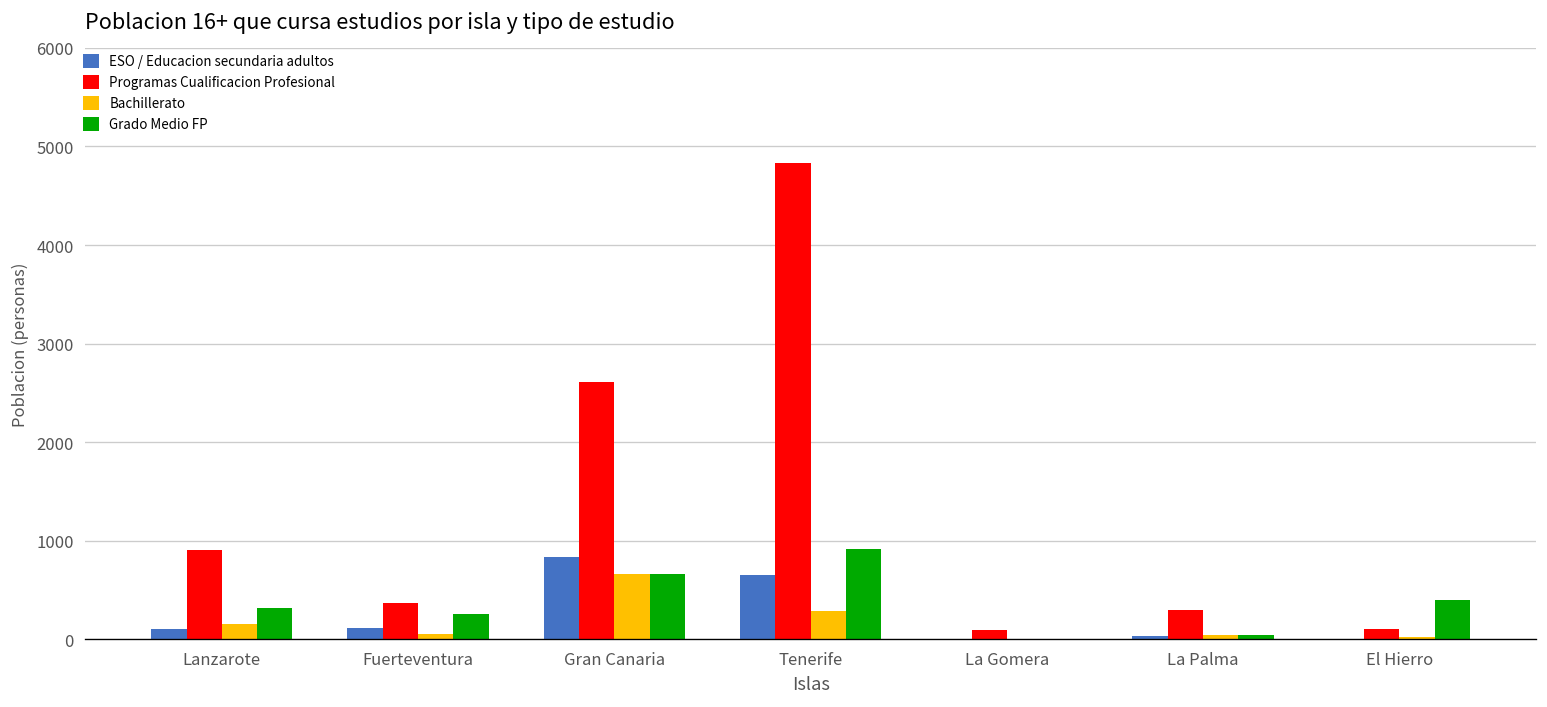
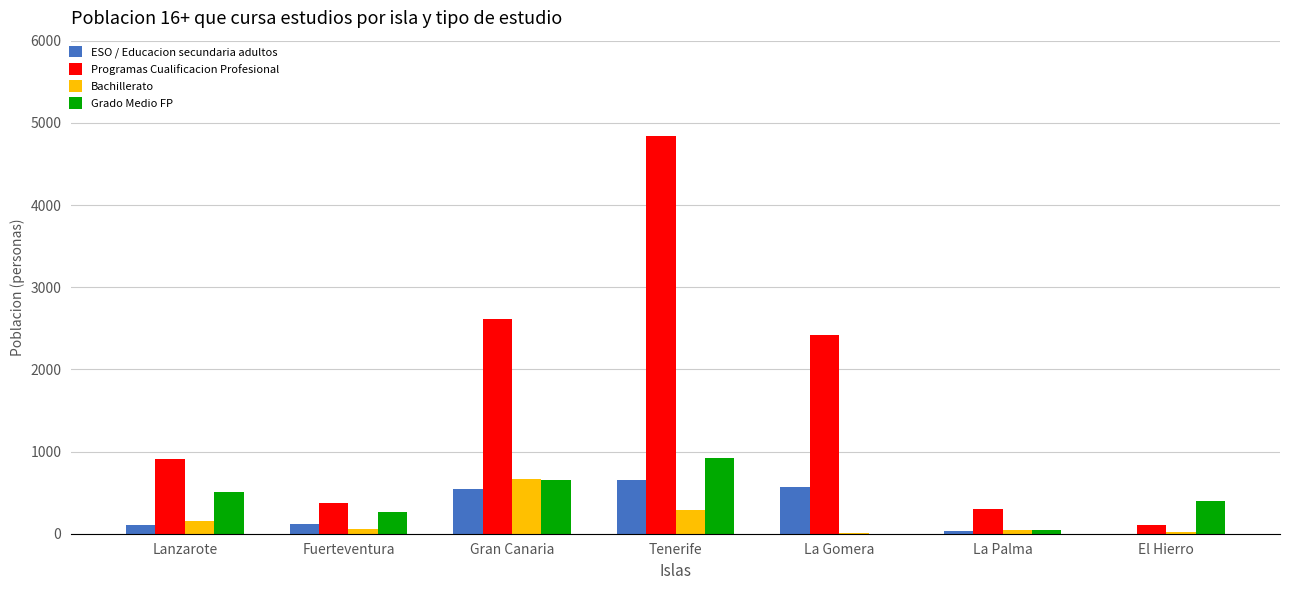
  {
    "ESO / Educacion secundaria adultos": {
      "Lanzarote": 100,
      "Fuerteventura": 100,
-     "Gran Canaria": 800,
+     "Gran Canaria": 500,
      "Tenerife": 700,
-     "La Gomera": 0,
+     "La Gomera": 600,
      "La Palma": 0,
      "El Hierro": 0
    },
    "Programas Cualificacion Profesional": {
      "Lanzarote": 900,
      "Fuerteventura": 400,
      "Gran Canaria": 2600,
      "Tenerife": 4800,
-     "La Gomera": 100,
+     "La Gomera": 2400,
      "La Palma": 300,
      "El Hierro": 100
    },
    "Bachillerato": {
      "Lanzarote": 200,
      "Fuerteventura": 100,
      "Gran Canaria": 700,
      "Tenerife": 300,
      "La Palma": 0
    },
    "Grado Medio FP": {
-     "Lanzarote": 300,
+     "Lanzarote": 500,
      "Fuerteventura": 300,
      "Gran Canaria": 700,
      "Tenerife": 900,
      "La Gomera": 0,
      "La Palma": 0,
      "El Hierro": 400
    }
  }
